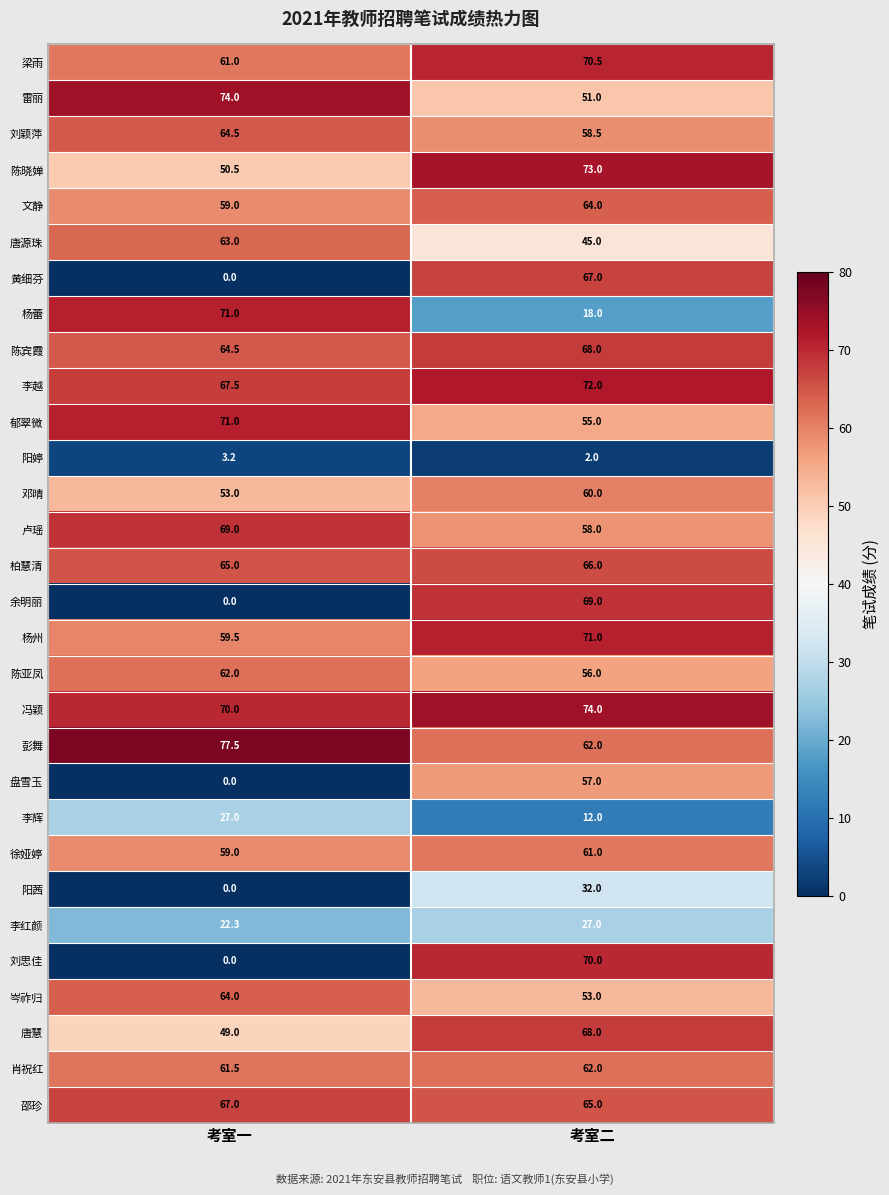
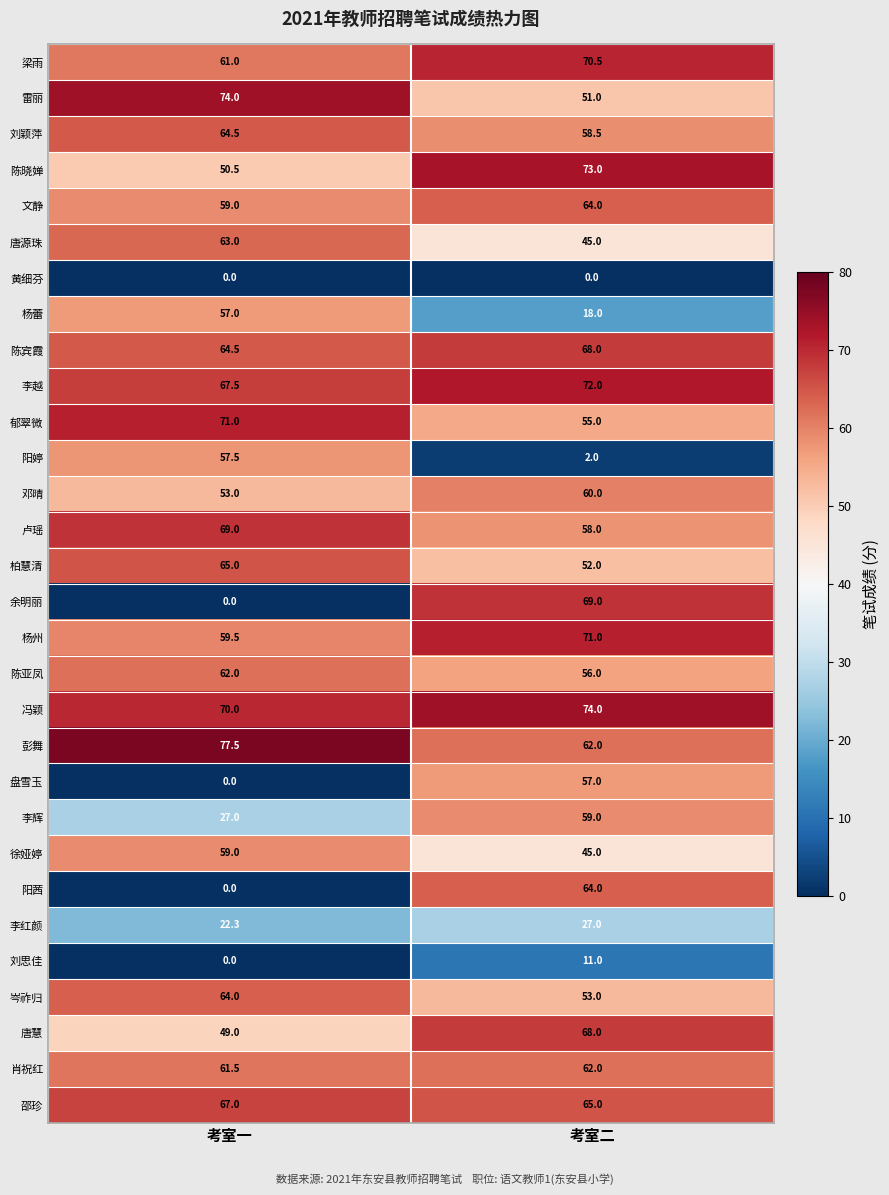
  {
    "梁雨": {
      "考室一": 61.0,
      "考室二": 70.5
    },
    "雷丽": {
      "考室一": 74.0,
      "考室二": 51.0
    },
    "刘颖萍": {
      "考室一": 64.5,
      "考室二": 58.5
    },
    "陈晓婵": {
      "考室一": 50.5,
      "考室二": 73.0
    },
    "文静": {
      "考室一": 59.0,
      "考室二": 64.0
    },
    "唐源珠": {
      "考室一": 63.0,
      "考室二": 45.0
    },
    "黄细芬": {
      "考室一": 0.0,
-     "考室二": 67.0
+     "考室二": 0.0
    },
    "杨蕾": {
-     "考室一": 71.0,
+     "考室一": 57.0,
      "考室二": 18.0
    },
    "陈宾霞": {
      "考室一": 64.5,
      "考室二": 68.0
    },
    "李越": {
      "考室一": 67.5,
      "考室二": 72.0
    },
    "郁翠微": {
      "考室一": 71.0,
      "考室二": 55.0
    },
    "阳婷": {
-     "考室一": 3.2,
+     "考室一": 57.5,
      "考室二": 2.0
    },
    "邓晴": {
      "考室一": 53.0,
      "考室二": 60.0
    },
    "卢瑶": {
      "考室一": 69.0,
      "考室二": 58.0
    },
    "柏慧清": {
      "考室一": 65.0,
-     "考室二": 66.0
+     "考室二": 52.0
    },
    "余明丽": {
      "考室一": 0.0,
      "考室二": 69.0
    },
    "杨州": {
      "考室一": 59.5,
      "考室二": 71.0
    },
    "陈亚凤": {
      "考室一": 62.0,
      "考室二": 56.0
    },
    "冯颖": {
      "考室一": 70.0,
      "考室二": 74.0
    },
    "彭舞": {
      "考室一": 77.5,
      "考室二": 62.0
    },
    "盘雪玉": {
      "考室一": 0.0,
      "考室二": 57.0
    },
    "李辉": {
      "考室一": 27.0,
-     "考室二": 12.0
+     "考室二": 59.0
    },
    "徐娅婷": {
      "考室一": 59.0,
-     "考室二": 61.0
+     "考室二": 45.0
    },
    "阳茜": {
      "考室一": 0.0,
-     "考室二": 32.0
+     "考室二": 64.0
    },
    "李红颜": {
      "考室一": 22.3,
      "考室二": 27.0
    },
    "刘思佳": {
      "考室一": 0.0,
-     "考室二": 70.0
+     "考室二": 11.0
    },
    "岑祚归": {
      "考室一": 64.0,
      "考室二": 53.0
    },
    "唐慧": {
      "考室一": 49.0,
      "考室二": 68.0
    },
    "肖祝红": {
      "考室一": 61.5,
      "考室二": 62.0
    },
    "邵珍": {
      "考室一": 67.0,
      "考室二": 65.0
    }
  }
